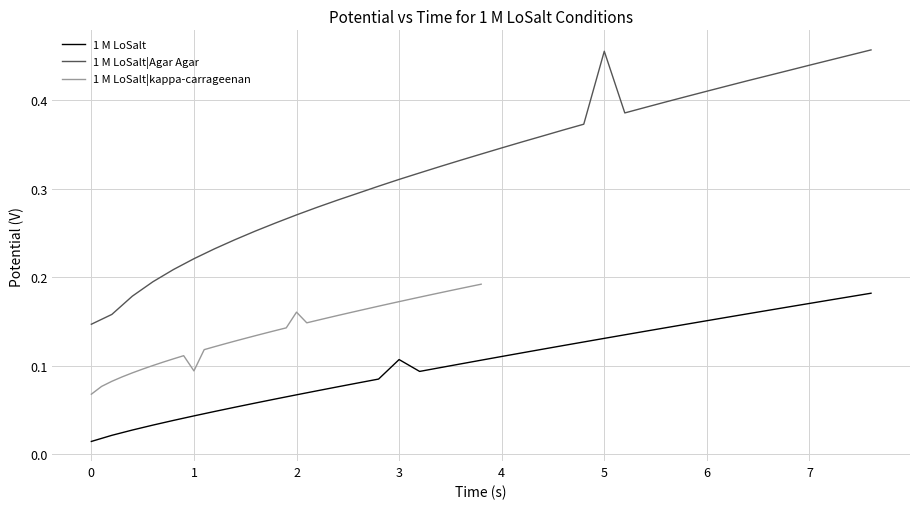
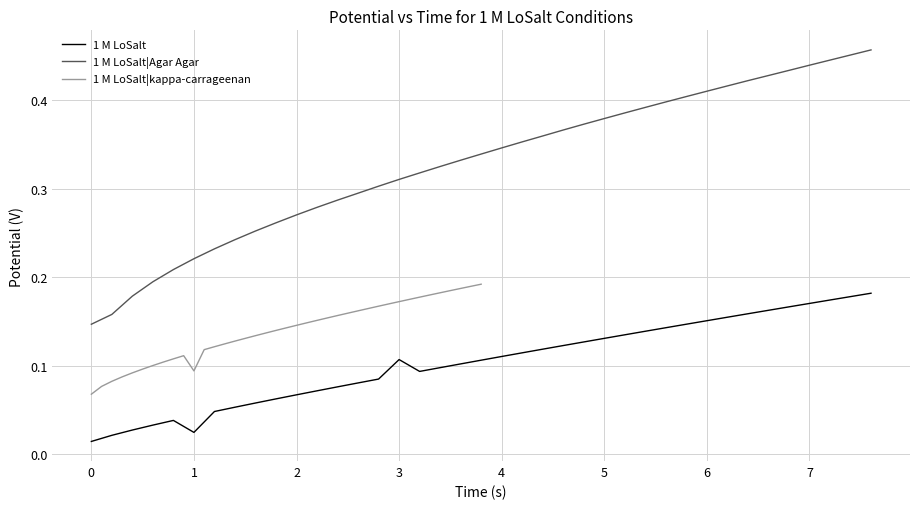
  {
    "1 M LoSalt": {
      "0": 0.01,
-     "1": 0.04,
+     "1": 0.02,
      "2": 0.07,
      "3": 0.11,
      "4": 0.11,
      "5": 0.13,
      "6": 0.15,
      "7": 0.17
    },
    "1 M LoSalt|Agar Agar": {
      "0": 0.15,
      "1": 0.22,
      "2": 0.27,
      "3": 0.31,
      "4": 0.35,
-     "5": 0.46,
+     "5": 0.38,
      "6": 0.41,
      "7": 0.44
    },
    "1 M LoSalt|kappa-carrageenan": {
      "0": 0.07,
      "1": 0.09,
-     "2": 0.16,
+     "2": 0.15,
      "3": 0.17
    }
  }
